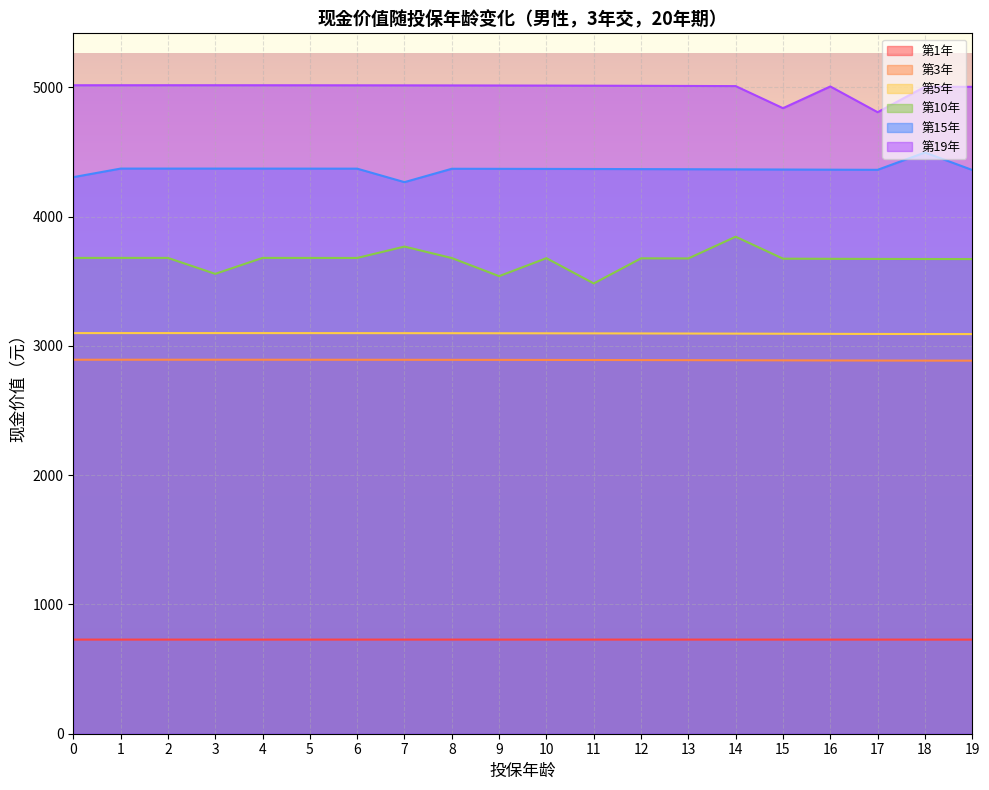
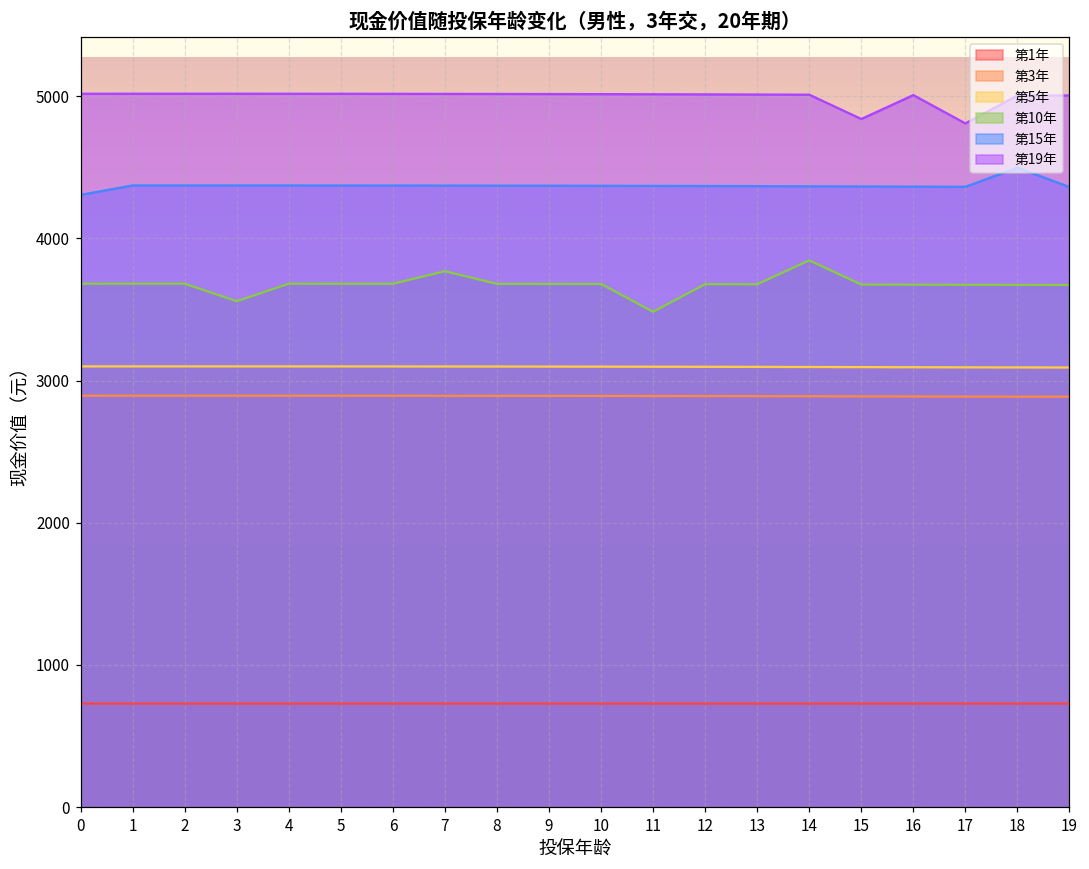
  {
    "第10年": {
      "0": 3680,
      "1": 3680,
      "2": 3680,
      "3": 3560,
      "4": 3680,
      "5": 3680,
      "6": 3680,
      "7": 3770,
      "8": 3680,
-     "9": 3540,
+     "9": 3680,
      "10": 3680,
      "11": 3480,
      "12": 3680,
      "13": 3680,
      "14": 3840,
      "15": 3670,
      "16": 3670,
      "17": 3670,
      "18": 3670,
      "19": 3670
    },
    "第15年": {
      "0": 4310,
      "1": 4370,
      "2": 4370,
      "3": 4370,
      "4": 4370,
      "5": 4370,
      "6": 4370,
-     "7": 4270,
+     "7": 4370,
      "8": 4370,
      "9": 4370,
      "10": 4370,
      "11": 4370,
      "12": 4370,
      "13": 4370,
      "14": 4370,
      "15": 4360,
      "16": 4360,
      "17": 4360,
      "19": 4360
    },
    "第19年": {
      "0": 5020,
      "1": 5020,
      "2": 5020,
      "3": 5020,
      "4": 5020,
      "5": 5020,
      "6": 5020,
      "7": 5020,
      "8": 5020,
      "9": 5010,
      "10": 5010,
      "11": 5010,
      "12": 5010,
      "13": 5010,
      "14": 5010,
      "15": 4840,
      "16": 5010,
      "17": 4810,
      "19": 5000
    }
  }
